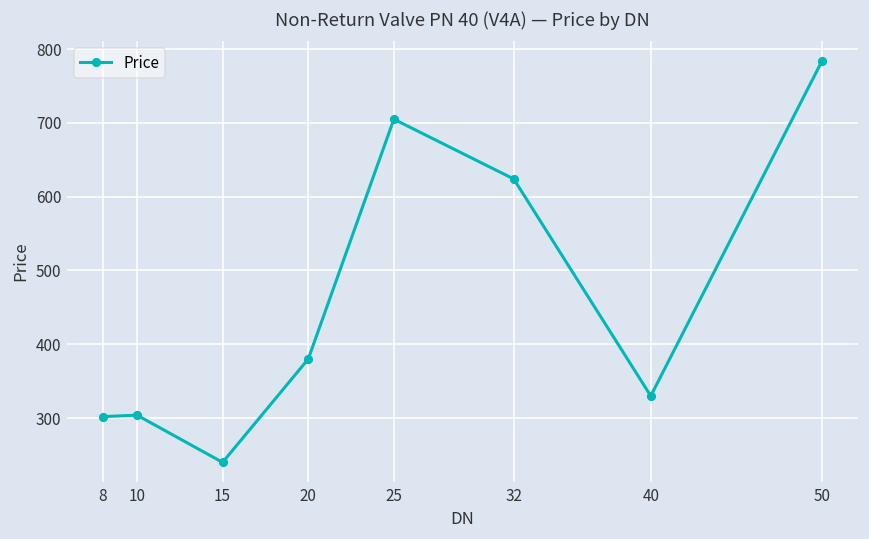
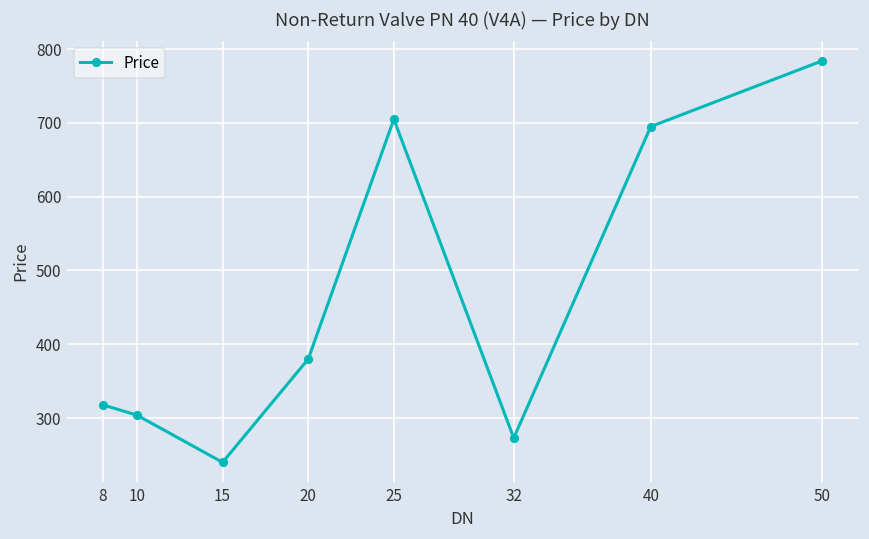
  {
-   "8": 300,
+   "8": 320,
    "10": 300,
    "15": 240,
    "20": 380,
    "25": 710,
-   "32": 620,
-   "40": 330,
+   "32": 270,
+   "40": 700,
    "50": 780
  }
